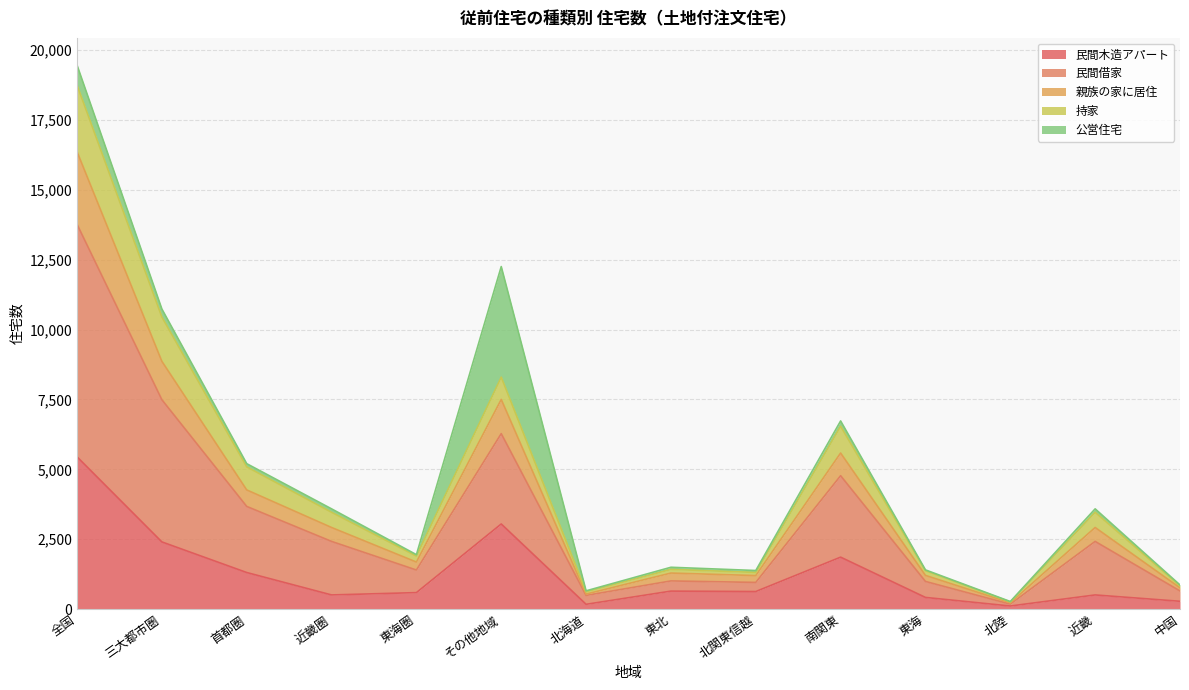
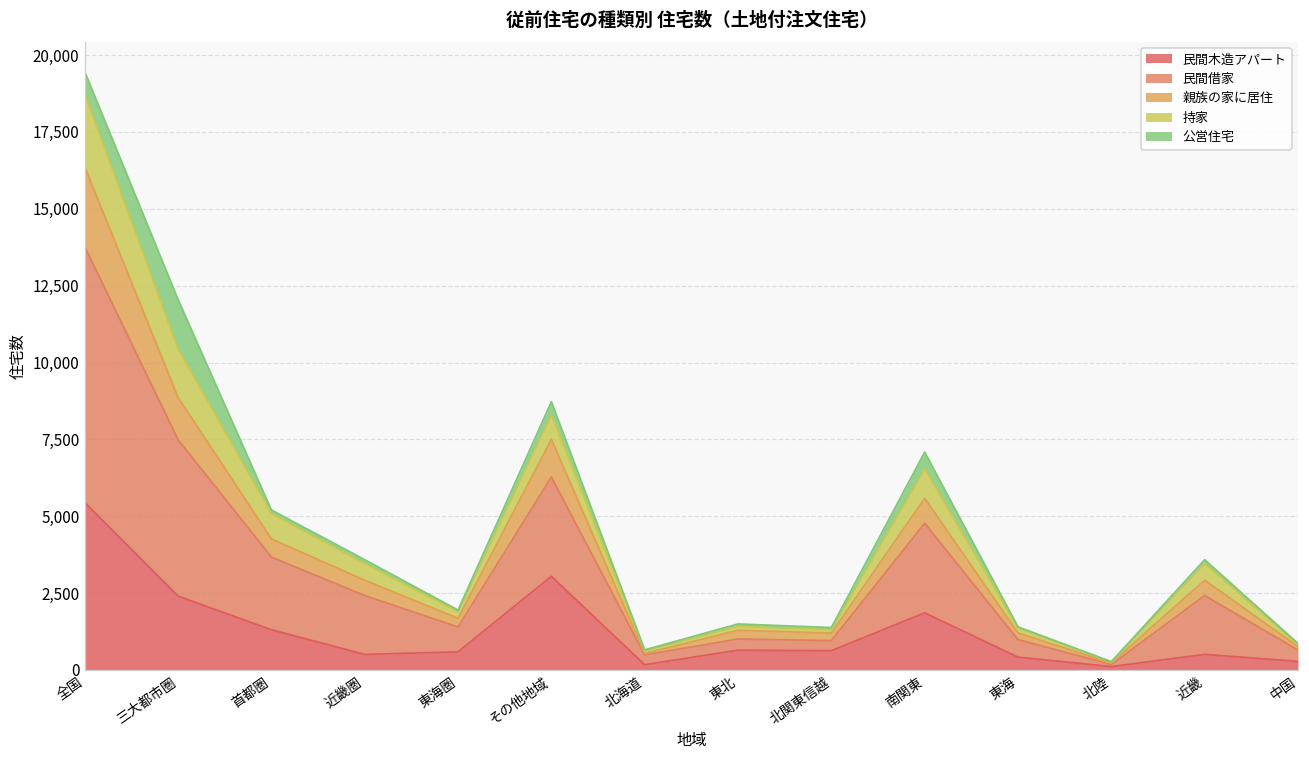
  {
    "公営住宅": {
      "全国": "700",
-     "三大都市圏": "300",
+     "三大都市圏": "1,600",
      "首都圏": "100",
      "近畿圏": "100",
-     "その他地域": "4,000",
-     "南関東": "200",
+     "その他地域": "400",
+     "南関東": "500",
      "近畿": "100"
    }
  }
